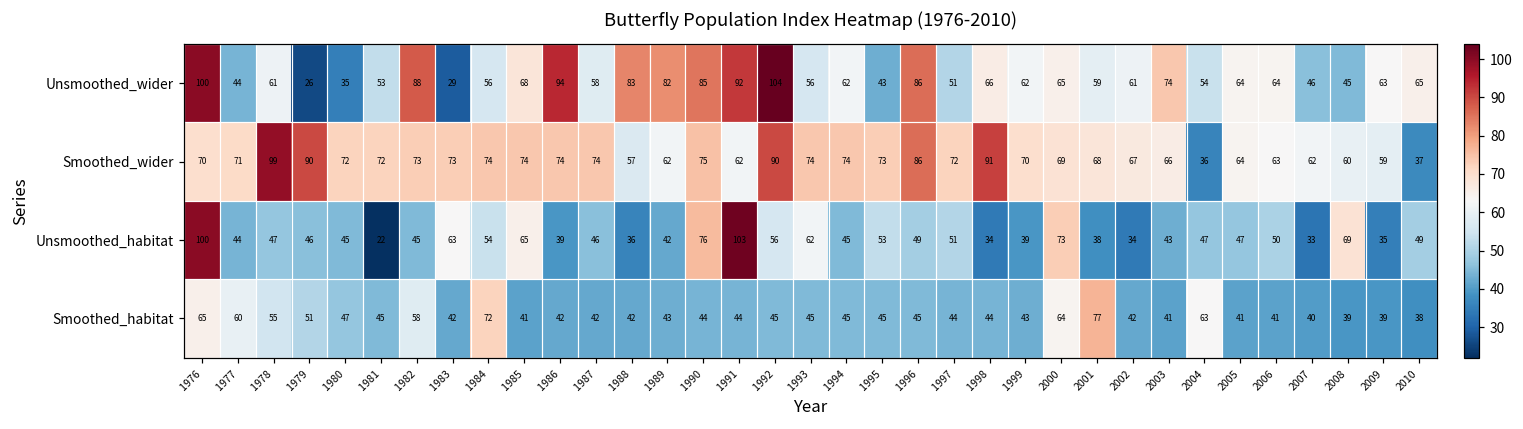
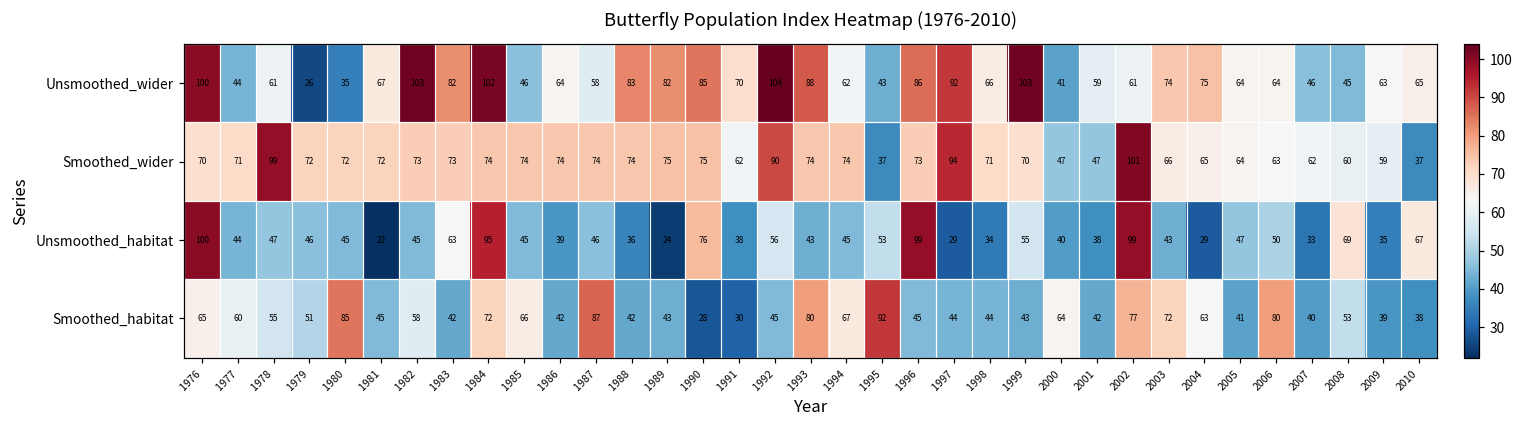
  {
    "Unsmoothed_wider": {
      "1976": 100,
      "1977": 44,
      "1978": 61,
      "1979": 26,
      "1980": 35,
-     "1981": 53,
-     "1982": 88,
-     "1983": 29,
-     "1984": 56,
-     "1985": 68,
-     "1986": 94,
+     "1981": 67,
+     "1982": 103,
+     "1983": 82,
+     "1984": 102,
+     "1985": 46,
+     "1986": 64,
      "1987": 58,
      "1988": 83,
      "1989": 82,
      "1990": 85,
-     "1991": 92,
+     "1991": 70,
      "1992": 104,
-     "1993": 56,
+     "1993": 88,
      "1994": 62,
      "1995": 43,
      "1996": 86,
-     "1997": 51,
+     "1997": 92,
      "1998": 66,
-     "1999": 62,
-     "2000": 65,
+     "1999": 103,
+     "2000": 41,
      "2001": 59,
      "2002": 61,
      "2003": 74,
-     "2004": 54,
+     "2004": 75,
      "2005": 64,
      "2006": 64,
      "2007": 46,
      "2008": 45,
      "2009": 63,
      "2010": 65
    },
    "Smoothed_wider": {
      "1976": 70,
      "1977": 71,
      "1978": 99,
-     "1979": 90,
+     "1979": 72,
      "1980": 72,
      "1981": 72,
      "1982": 73,
      "1983": 73,
      "1984": 74,
      "1985": 74,
      "1986": 74,
      "1987": 74,
-     "1988": 57,
-     "1989": 62,
+     "1988": 74,
+     "1989": 75,
      "1990": 75,
      "1991": 62,
      "1992": 90,
      "1993": 74,
      "1994": 74,
-     "1995": 73,
-     "1996": 86,
-     "1997": 72,
-     "1998": 91,
+     "1995": 37,
+     "1996": 73,
+     "1997": 94,
+     "1998": 71,
      "1999": 70,
-     "2000": 69,
-     "2001": 68,
-     "2002": 67,
+     "2000": 47,
+     "2001": 47,
+     "2002": 101,
      "2003": 66,
-     "2004": 36,
+     "2004": 65,
      "2005": 64,
      "2006": 63,
      "2007": 62,
      "2008": 60,
      "2009": 59,
      "2010": 37
    },
    "Unsmoothed_habitat": {
      "1976": 100,
      "1977": 44,
      "1978": 47,
      "1979": 46,
      "1980": 45,
      "1981": 22,
      "1982": 45,
      "1983": 63,
-     "1984": 54,
-     "1985": 65,
+     "1984": 95,
+     "1985": 45,
      "1986": 39,
      "1987": 46,
      "1988": 36,
-     "1989": 42,
+     "1989": 24,
      "1990": 76,
-     "1991": 103,
+     "1991": 38,
      "1992": 56,
-     "1993": 62,
+     "1993": 43,
      "1994": 45,
      "1995": 53,
-     "1996": 49,
-     "1997": 51,
+     "1996": 99,
+     "1997": 29,
      "1998": 34,
-     "1999": 39,
-     "2000": 73,
+     "1999": 55,
+     "2000": 40,
      "2001": 38,
-     "2002": 34,
+     "2002": 99,
      "2003": 43,
-     "2004": 47,
+     "2004": 29,
      "2005": 47,
      "2006": 50,
      "2007": 33,
      "2008": 69,
      "2009": 35,
-     "2010": 49
+     "2010": 67
    },
    "Smoothed_habitat": {
      "1976": 65,
      "1977": 60,
      "1978": 55,
      "1979": 51,
-     "1980": 47,
+     "1980": 85,
      "1981": 45,
      "1982": 58,
      "1983": 42,
      "1984": 72,
-     "1985": 41,
+     "1985": 66,
      "1986": 42,
-     "1987": 42,
+     "1987": 87,
      "1988": 42,
      "1989": 43,
-     "1990": 44,
-     "1991": 44,
+     "1990": 28,
+     "1991": 30,
      "1992": 45,
-     "1993": 45,
-     "1994": 45,
-     "1995": 45,
+     "1993": 80,
+     "1994": 67,
+     "1995": 92,
      "1996": 45,
      "1997": 44,
      "1998": 44,
      "1999": 43,
      "2000": 64,
-     "2001": 77,
-     "2002": 42,
-     "2003": 41,
+     "2001": 42,
+     "2002": 77,
+     "2003": 72,
      "2004": 63,
      "2005": 41,
-     "2006": 41,
+     "2006": 80,
      "2007": 40,
-     "2008": 39,
+     "2008": 53,
      "2009": 39,
      "2010": 38
    }
  }
